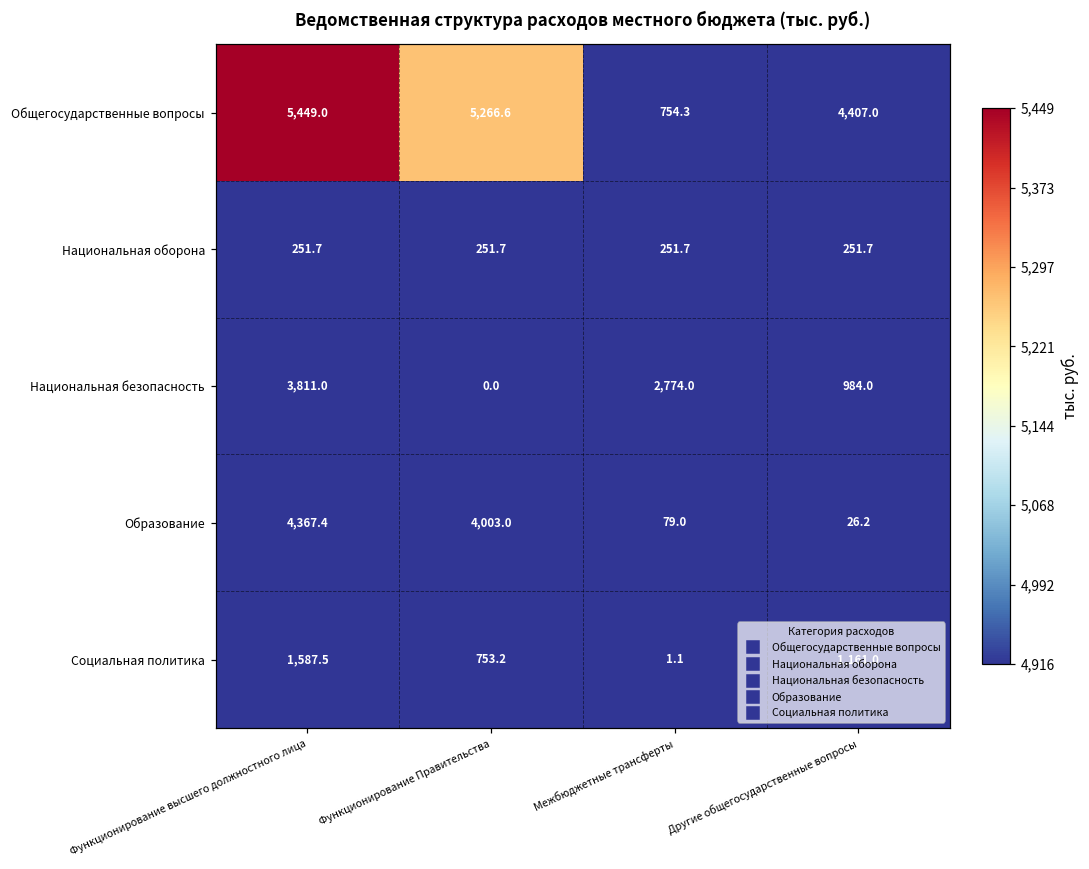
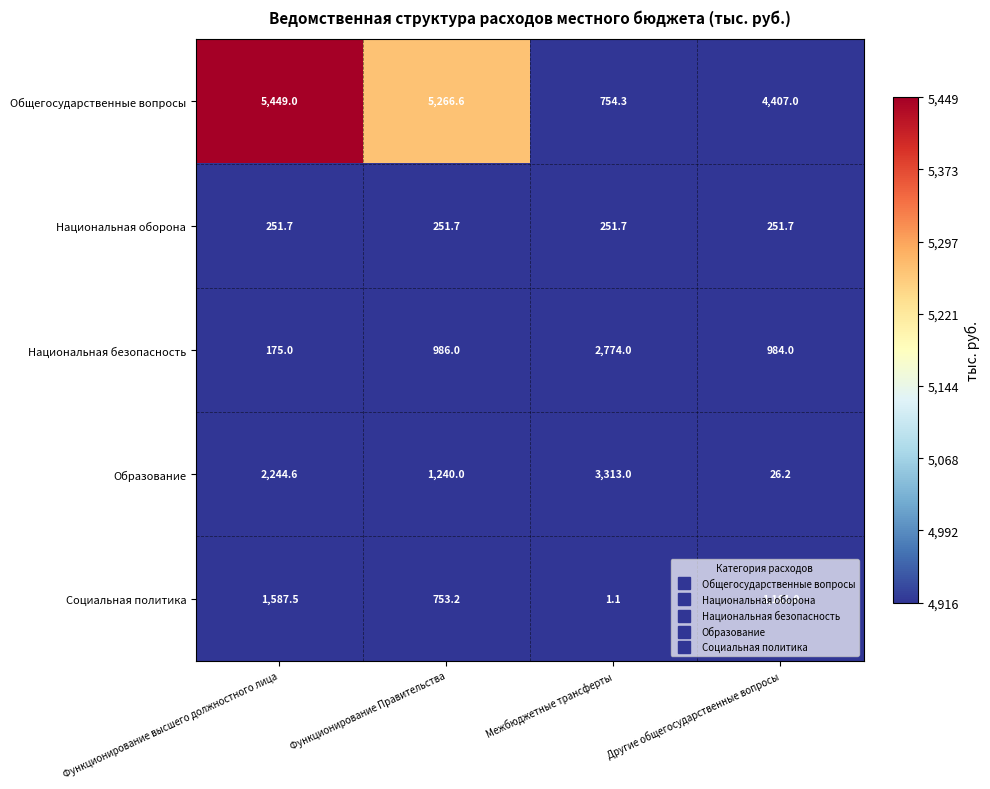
  {
    "Общегосударственные вопросы": {
      "Функционирование высшего должностного лица": "5,449.0",
      "Функционирование Правительства": "5,266.6",
      "Межбюджетные трансферты": "754.3",
      "Другие общегосударственные вопросы": "4,407.0"
    },
    "Национальная оборона": {
      "Функционирование высшего должностного лица": "251.7",
      "Функционирование Правительства": "251.7",
      "Межбюджетные трансферты": "251.7",
      "Другие общегосударственные вопросы": "251.7"
    },
    "Национальная безопасность": {
-     "Функционирование высшего должностного лица": "3,811.0",
-     "Функционирование Правительства": "0.0",
+     "Функционирование высшего должностного лица": "175.0",
+     "Функционирование Правительства": "986.0",
      "Межбюджетные трансферты": "2,774.0",
      "Другие общегосударственные вопросы": "984.0"
    },
    "Образование": {
-     "Функционирование высшего должностного лица": "4,367.4",
-     "Функционирование Правительства": "4,003.0",
-     "Межбюджетные трансферты": "79.0",
+     "Функционирование высшего должностного лица": "2,244.6",
+     "Функционирование Правительства": "1,240.0",
+     "Межбюджетные трансферты": "3,313.0",
      "Другие общегосударственные вопросы": "26.2"
    },
    "Социальная политика": {
      "Функционирование высшего должностного лица": "1,587.5",
      "Функционирование Правительства": "753.2",
      "Межбюджетные трансферты": "1.1"
    }
  }
